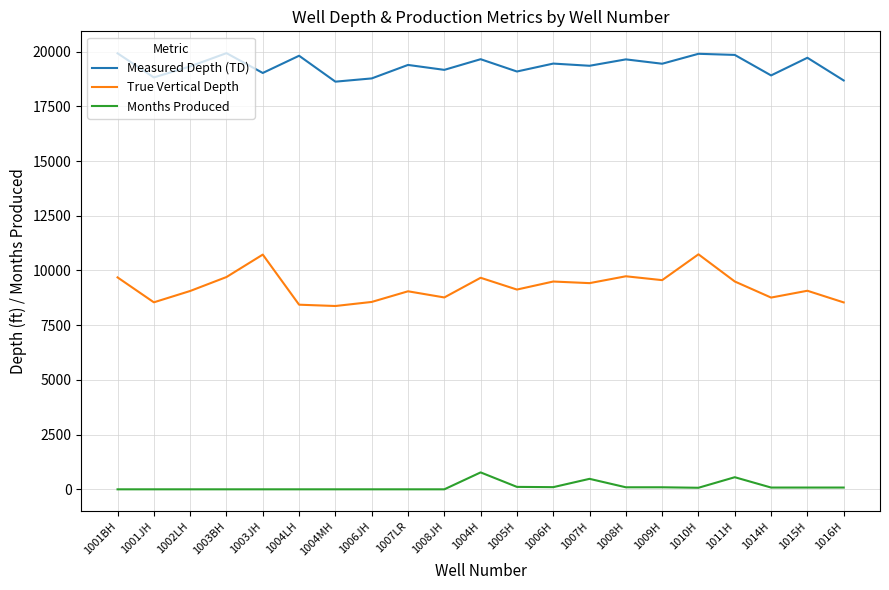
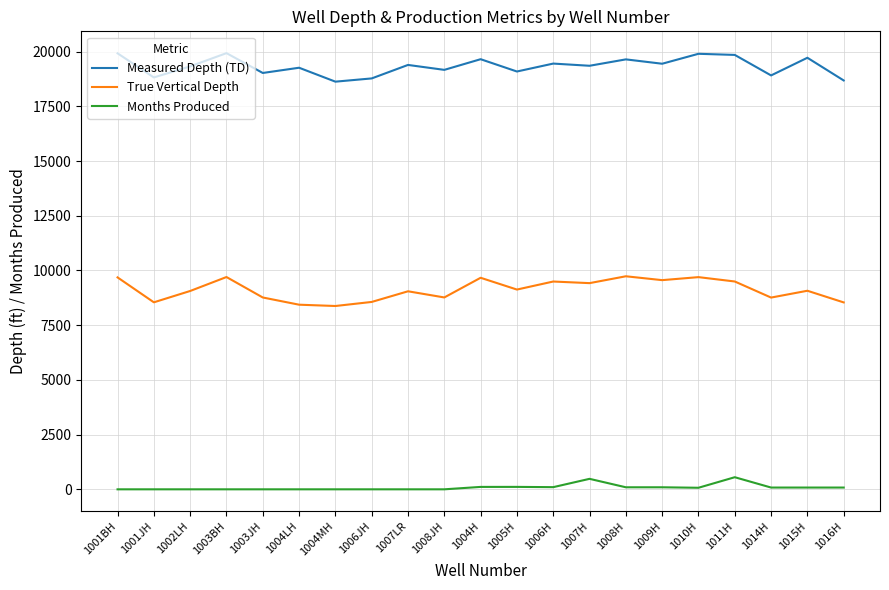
  {
    "Measured Depth (TD)": {
      "1003JH": 19000,
-     "1004LH": 19800,
+     "1004LH": 19300,
      "1004MH": 18600,
      "1006JH": 18800,
      "1007LR": 19400,
      "1008JH": 19200,
      "1004H": 19700,
      "1005H": 19100,
      "1006H": 19500,
      "1007H": 19400,
      "1008H": 19600,
      "1009H": 19400,
      "1010H": 19900,
      "1011H": 19800,
      "1014H": 18900,
      "1015H": 19700,
      "1016H": 18700
    },
    "True Vertical Depth": {
      "1001BH": 9700,
      "1001JH": 8500,
      "1002LH": 9100,
      "1003BH": 9700,
-     "1003JH": 10700,
+     "1003JH": 8800,
      "1004LH": 8400,
      "1004MH": 8400,
      "1006JH": 8600,
      "1007LR": 9000,
      "1008JH": 8800,
      "1004H": 9700,
      "1005H": 9100,
      "1006H": 9500,
      "1007H": 9400,
      "1008H": 9700,
      "1009H": 9600,
-     "1010H": 10700,
+     "1010H": 9700,
      "1011H": 9500,
      "1014H": 8800,
      "1015H": 9100,
      "1016H": 8500
    },
    "Months Produced": {
      "1001BH": 0,
      "1001JH": 0,
      "1002LH": 0,
      "1003BH": 0,
      "1003JH": 0,
      "1004LH": 0,
      "1004MH": 0,
      "1006JH": 0,
      "1007LR": 0,
      "1008JH": 0,
-     "1004H": 800,
+     "1004H": 100,
      "1005H": 100,
      "1006H": 100,
      "1007H": 500,
      "1008H": 100,
      "1009H": 100,
      "1010H": 100,
      "1011H": 600,
      "1014H": 100,
      "1015H": 100,
      "1016H": 100
    }
  }
